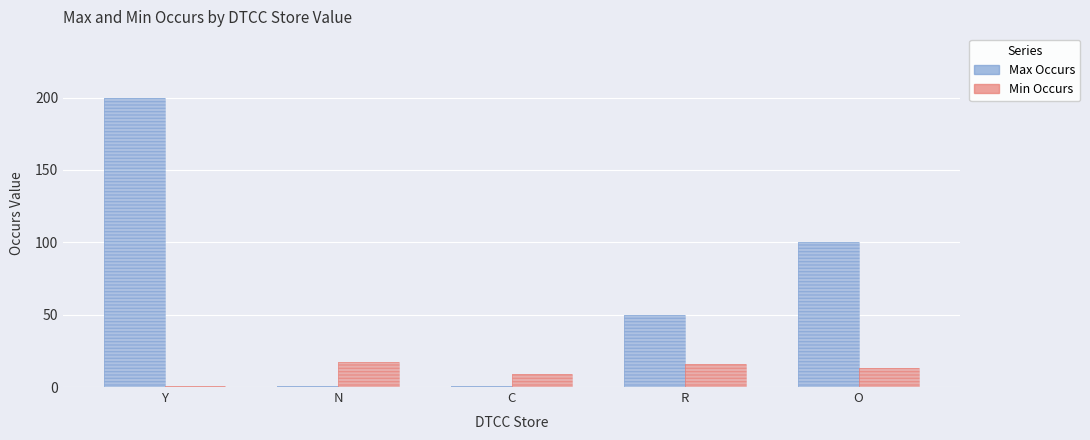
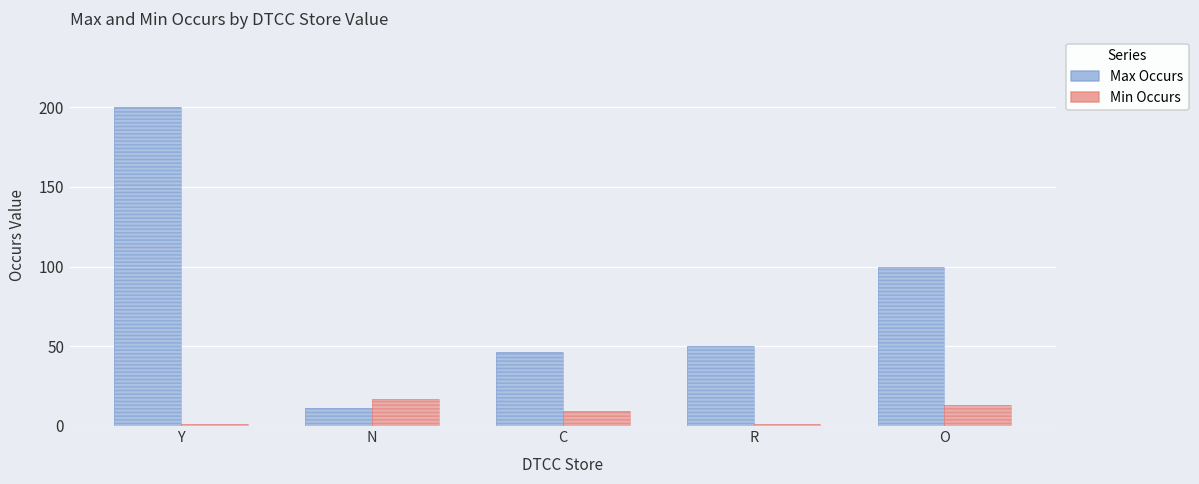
  {
    "Max Occurs": {
      "Y": 200,
-     "N": 1,
-     "C": 1,
+     "N": 11,
+     "C": 46,
      "R": 50,
      "O": 100
    },
    "Min Occurs": {
      "N": 17,
      "C": 9,
-     "R": 16,
+     "R": 1,
      "O": 13
    }
  }
